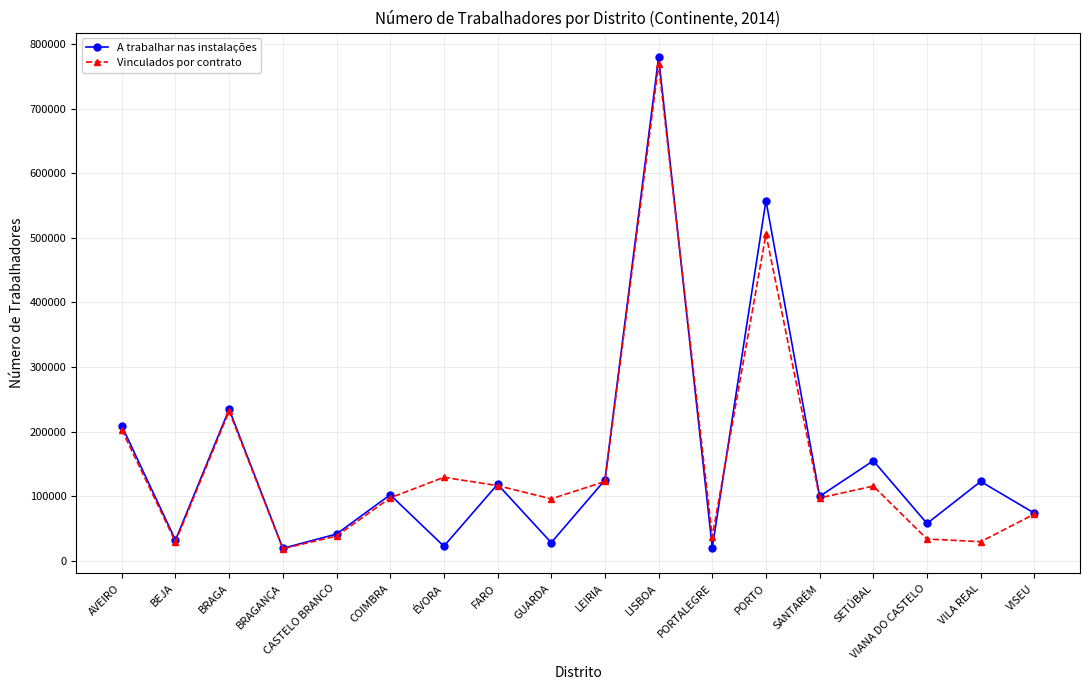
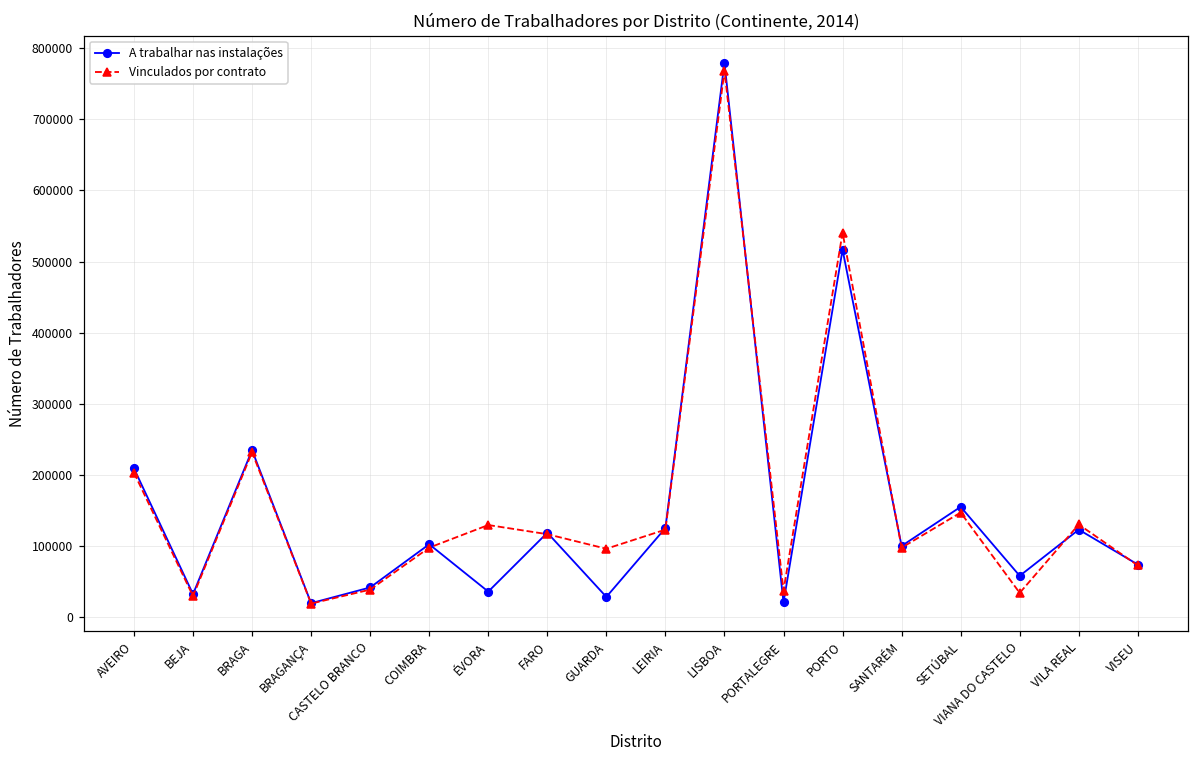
  {
    "A trabalhar nas instalações": {
      "AVEIRO": 210000,
      "COIMBRA": 100000,
-     "ÉVORA": 20000,
+     "ÉVORA": 40000,
      "GUARDA": 30000,
      "LISBOA": 780000,
      "PORTALEGRE": 20000,
-     "PORTO": 560000,
+     "PORTO": 520000,
      "SETÚBAL": 160000,
      "VIANA DO CASTELO": 60000,
      "VILA REAL": 120000
    },
    "Vinculados por contrato": {
      "AVEIRO": 200000,
      "COIMBRA": 100000,
      "ÉVORA": 130000,
      "GUARDA": 100000,
      "LISBOA": 770000,
      "PORTALEGRE": 40000,
-     "PORTO": 510000,
-     "SETÚBAL": 120000,
+     "PORTO": 540000,
+     "SETÚBAL": 150000,
      "VIANA DO CASTELO": 30000,
-     "VILA REAL": 30000
+     "VILA REAL": 130000
    }
  }
